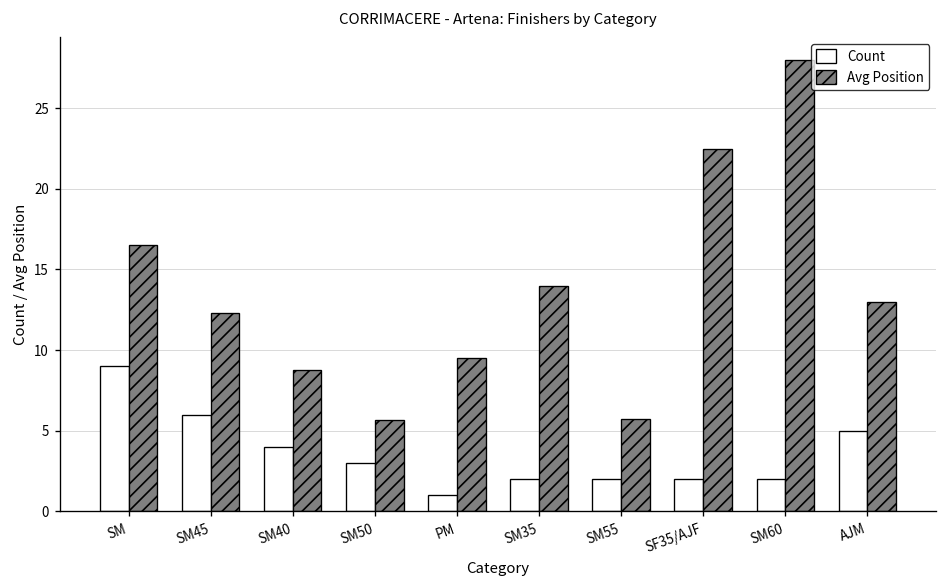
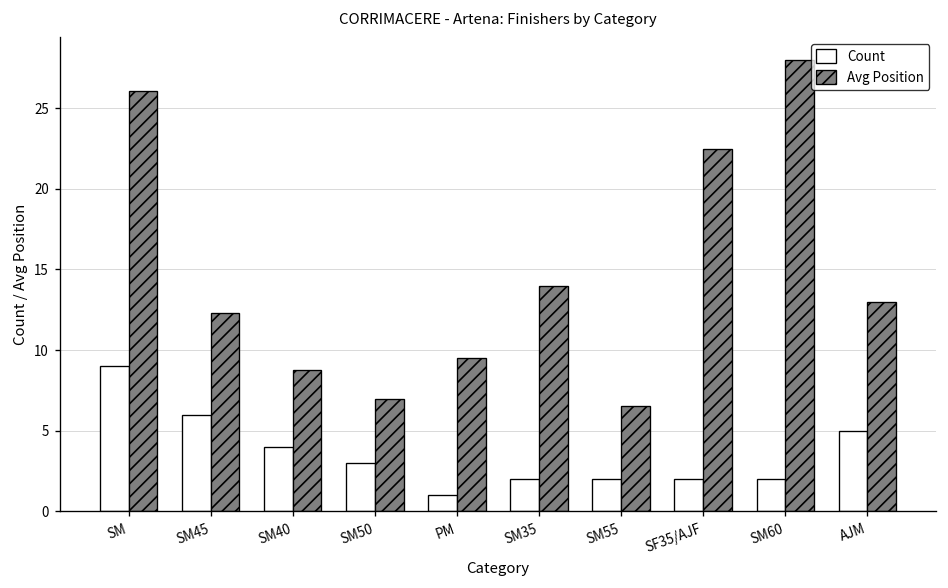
  {
    "Count": {
      "SM": 9.0,
      "SM45": 6.0,
      "SM40": 4.0,
      "SM50": 3.0,
      "PM": 1.0,
      "SM35": 2.0,
      "SM55": 2.0,
      "SF35/AJF": 2.0,
      "SM60": 2.0,
      "AJM": 5.0
    },
    "Avg Position": {
-     "SM": 16.5,
+     "SM": 26.1,
      "SM45": 12.3,
      "SM40": 8.8,
-     "SM50": 5.7,
+     "SM50": 7.0,
      "PM": 9.5,
      "SM35": 14.0,
-     "SM55": 5.7,
+     "SM55": 6.5,
      "SF35/AJF": 22.5,
      "SM60": 28.0,
      "AJM": 13.0
    }
  }
